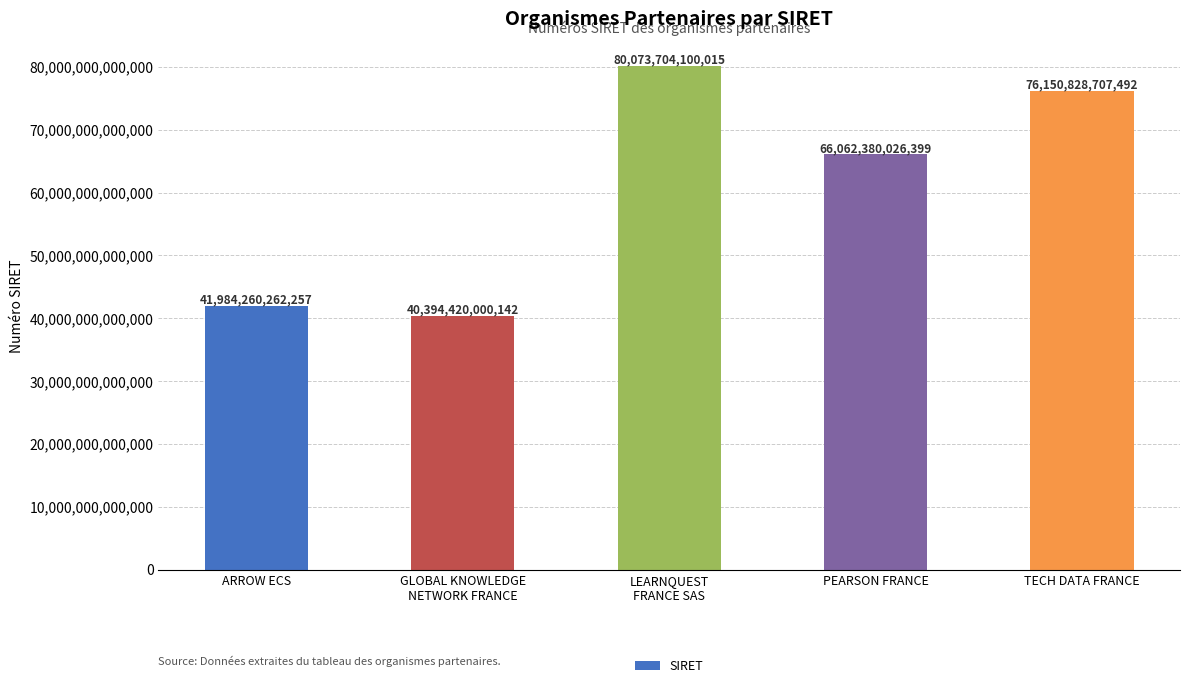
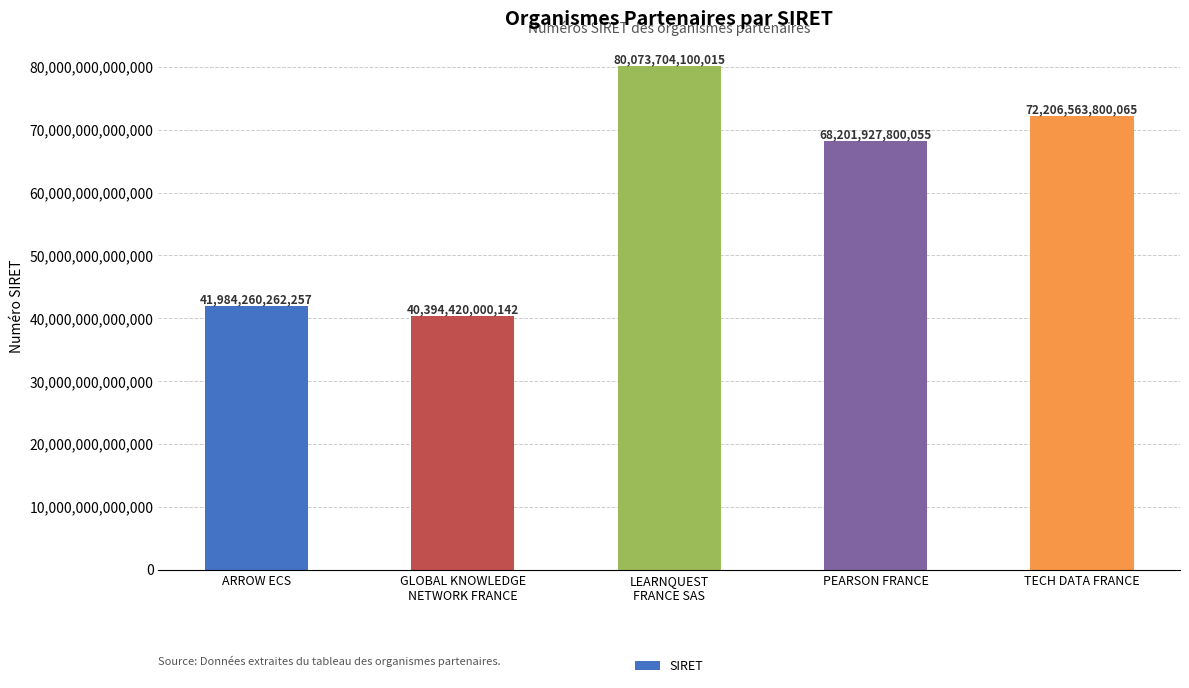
  {
    "ARROW ECS": "41,984,260,262,257",
    "GLOBAL KNOWLEDGE NETWORK FRANCE": "40,394,420,000,142",
    "LEARNQUEST FRANCE SAS": "80,073,704,100,015",
-   "PEARSON FRANCE": "66,062,380,026,399",
-   "TECH DATA FRANCE": "76,150,828,707,492"
+   "PEARSON FRANCE": "68,201,927,800,055",
+   "TECH DATA FRANCE": "72,206,563,800,065"
  }
